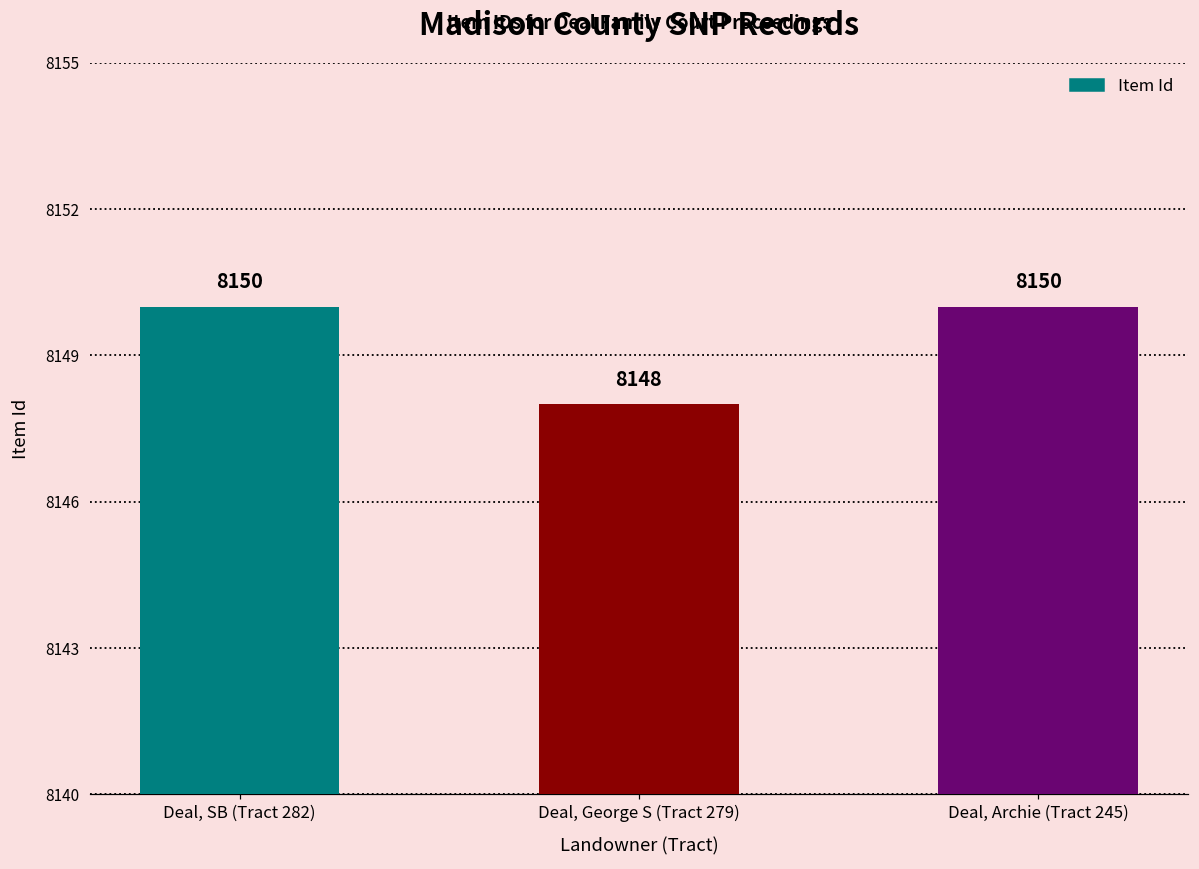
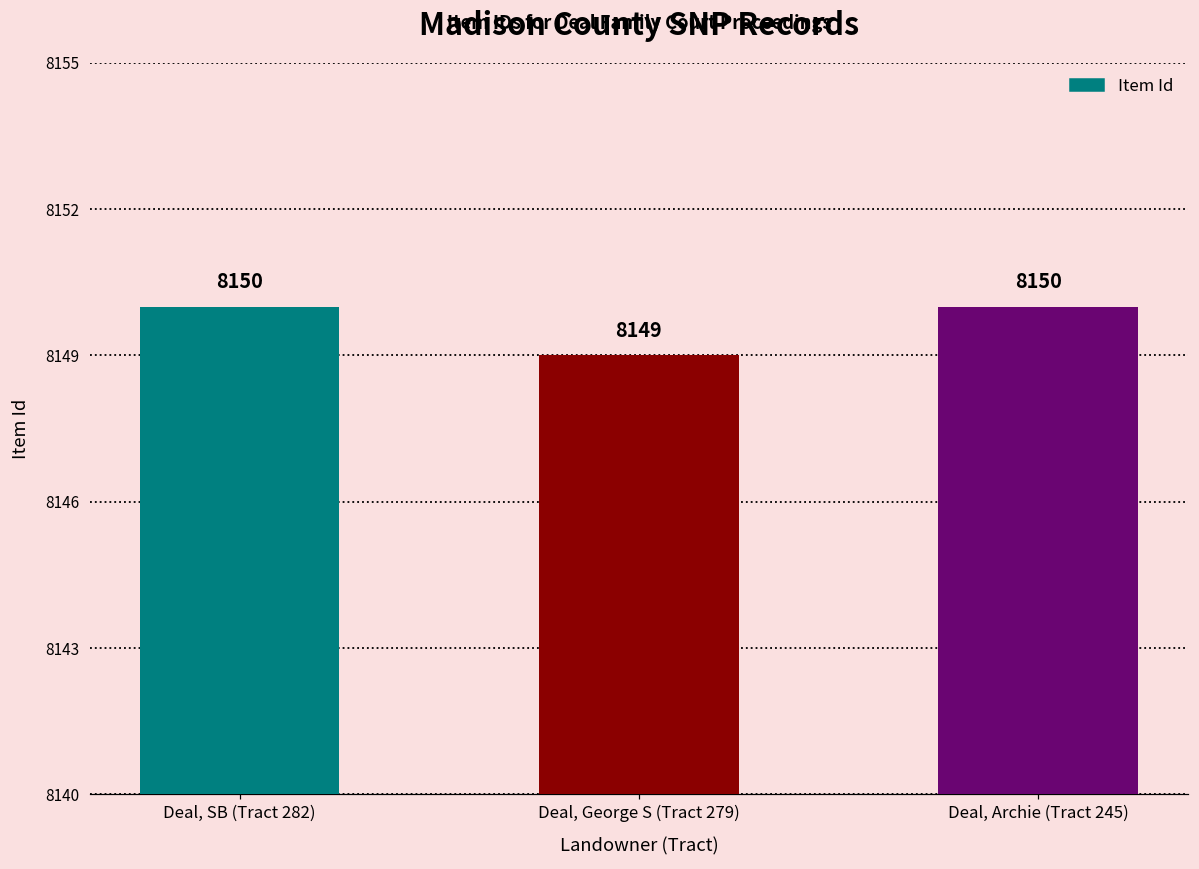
  {
    "Deal, SB (Tract 282)": 8150,
-   "Deal, George S (Tract 279)": 8148,
+   "Deal, George S (Tract 279)": 8149,
    "Deal, Archie (Tract 245)": 8150
  }
